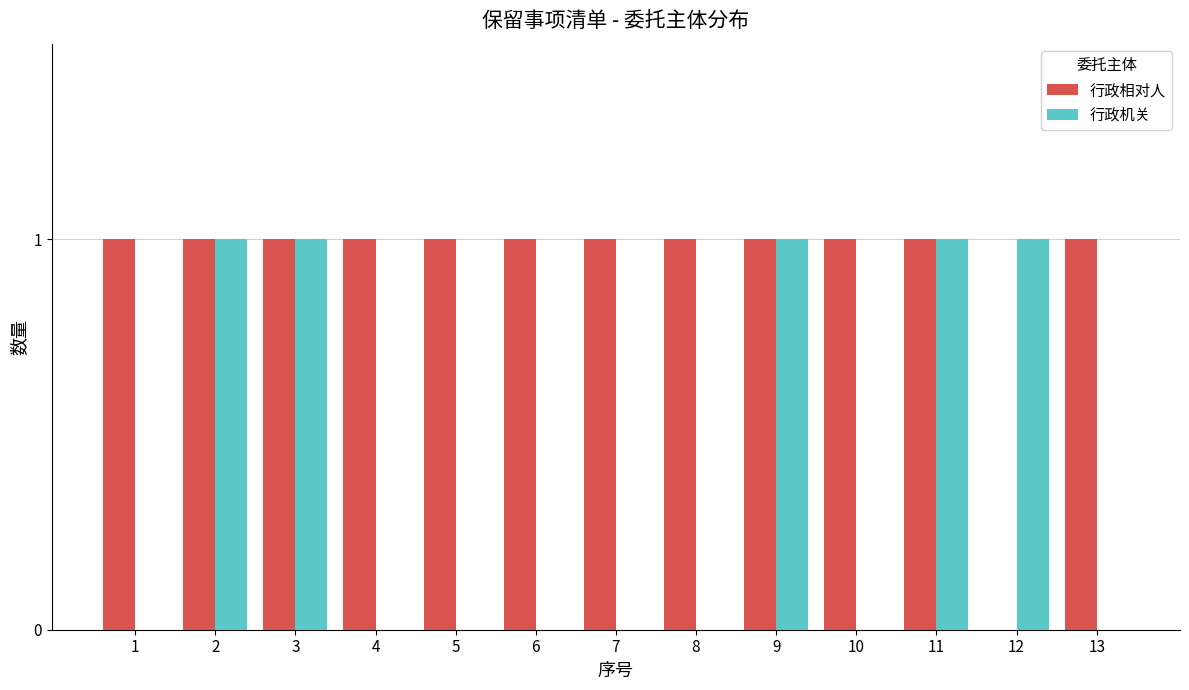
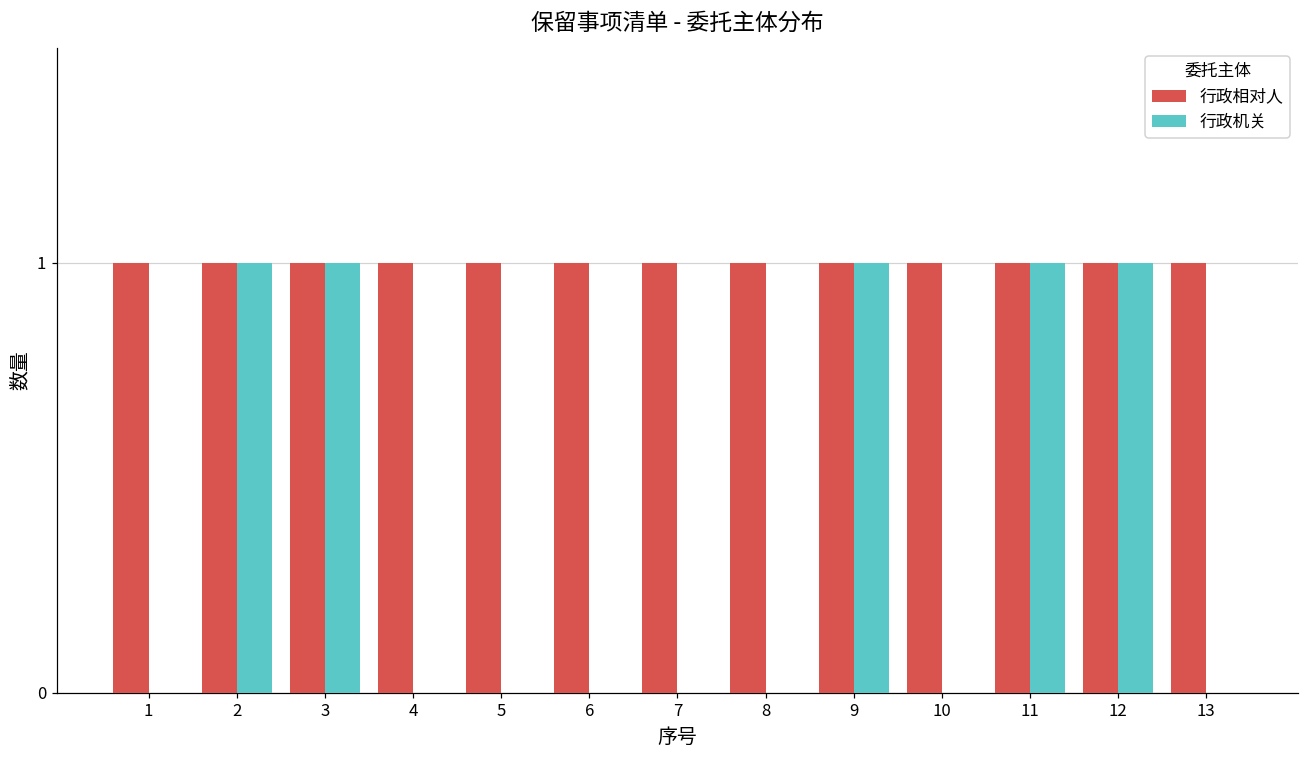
  {
    "行政相对人": {
      "1": 1,
      "2": 1,
      "3": 1,
      "4": 1,
      "5": 1,
      "6": 1,
      "7": 1,
      "8": 1,
      "9": 1,
      "10": 1,
      "11": 1,
-     "12": 0,
+     "12": 1,
      "13": 1
    },
    "行政机关": {
      "1": 0,
      "2": 1,
      "3": 1,
      "4": 0,
      "5": 0,
      "6": 0,
      "7": 0,
      "8": 0,
      "9": 1,
      "10": 0,
      "11": 1,
      "12": 1,
      "13": 0
    }
  }
